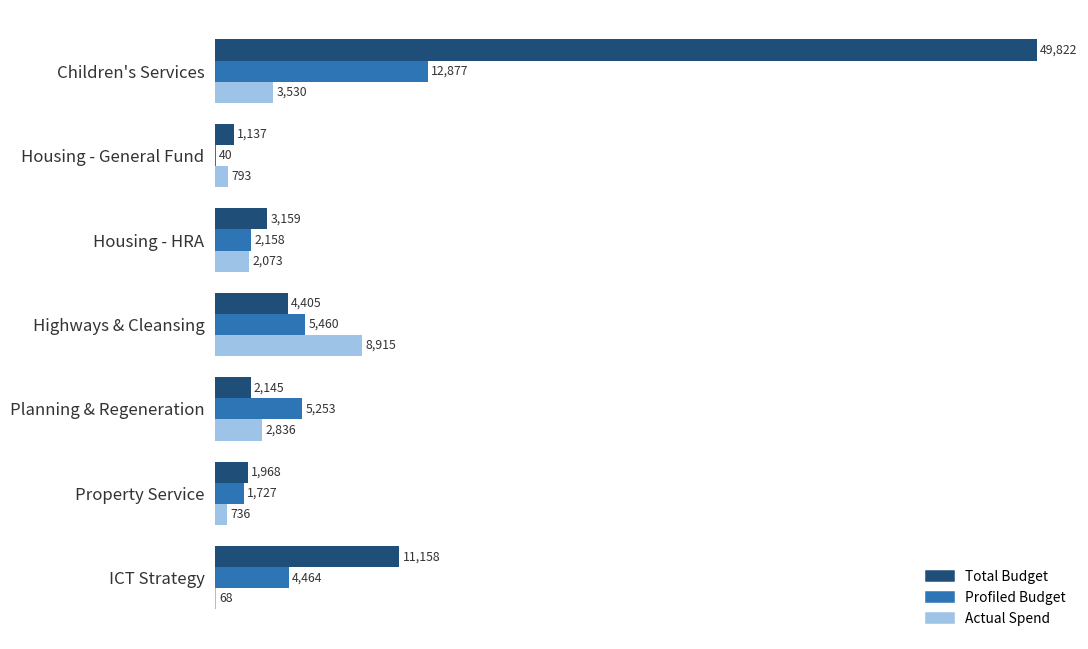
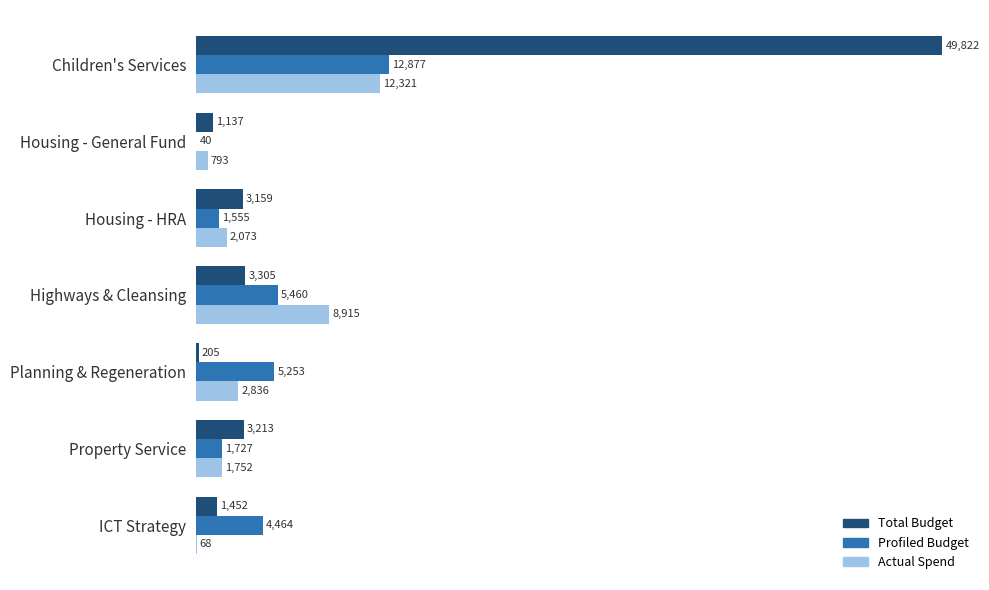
  {
    "Total Budget": {
      "Children's Services": "49,822",
      "Housing - General Fund": "1,137",
      "Housing - HRA": "3,159",
-     "Highways & Cleansing": "4,405",
-     "Planning & Regeneration": "2,145",
-     "Property Service": "1,968",
-     "ICT Strategy": "11,158"
+     "Highways & Cleansing": "3,305",
+     "Planning & Regeneration": "205",
+     "Property Service": "3,213",
+     "ICT Strategy": "1,452"
    },
    "Profiled Budget": {
      "Children's Services": "12,877",
      "Housing - General Fund": "40",
-     "Housing - HRA": "2,158",
+     "Housing - HRA": "1,555",
      "Highways & Cleansing": "5,460",
      "Planning & Regeneration": "5,253",
      "Property Service": "1,727",
      "ICT Strategy": "4,464"
    },
    "Actual Spend": {
-     "Children's Services": "3,530",
+     "Children's Services": "12,321",
      "Housing - General Fund": "793",
      "Housing - HRA": "2,073",
      "Highways & Cleansing": "8,915",
      "Planning & Regeneration": "2,836",
-     "Property Service": "736",
+     "Property Service": "1,752",
      "ICT Strategy": "68"
    }
  }
